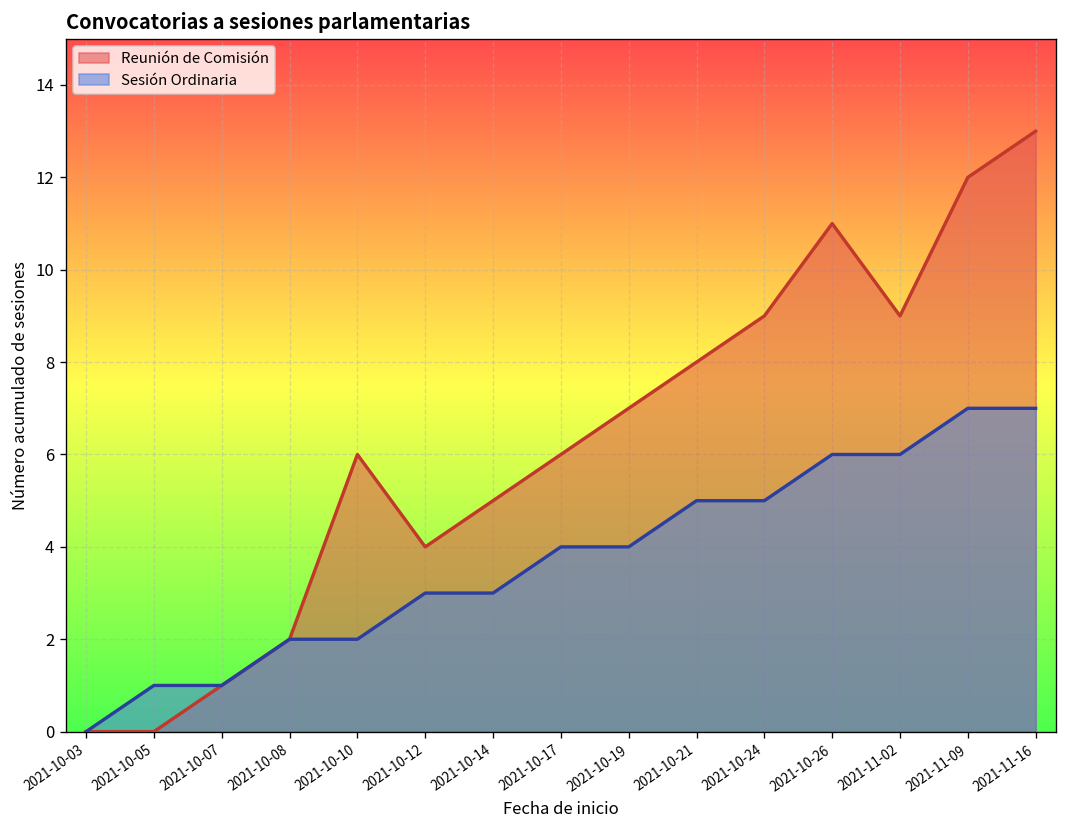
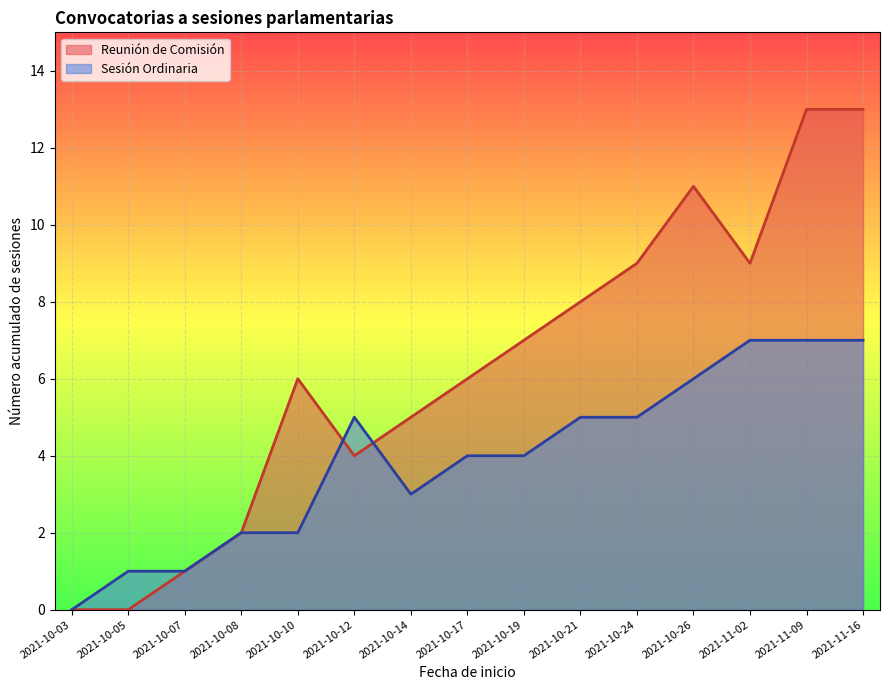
  {
    "Reunión de Comisión": {
      "2021-10-05": 0,
      "2021-10-10": 6,
      "2021-10-12": 4,
      "2021-10-14": 5,
      "2021-10-17": 6,
      "2021-10-19": 7,
      "2021-10-21": 8,
      "2021-10-24": 9,
      "2021-10-26": 11,
      "2021-11-02": 9,
-     "2021-11-09": 12,
+     "2021-11-09": 13,
      "2021-11-16": 13
    },
    "Sesión Ordinaria": {
      "2021-10-05": 1,
      "2021-10-10": 2,
-     "2021-10-12": 3,
+     "2021-10-12": 5,
      "2021-10-14": 3,
      "2021-10-17": 4,
      "2021-10-19": 4,
      "2021-10-21": 5,
      "2021-10-24": 5,
      "2021-10-26": 6,
-     "2021-11-02": 6,
+     "2021-11-02": 7,
      "2021-11-09": 7,
      "2021-11-16": 7
    }
  }
